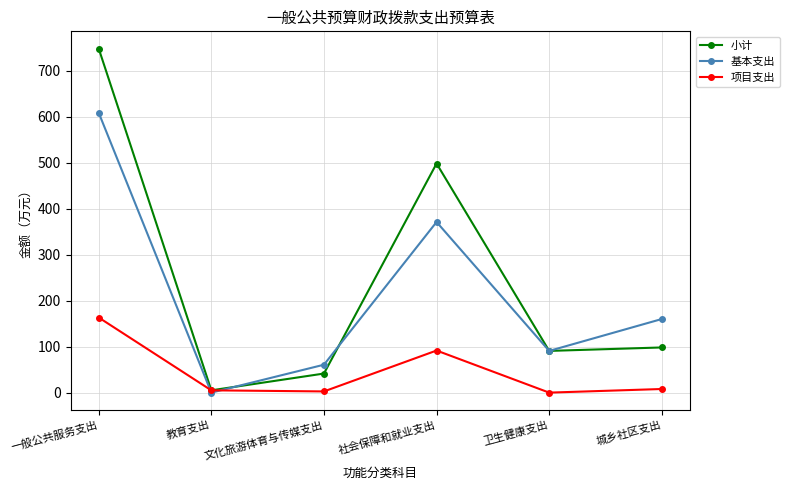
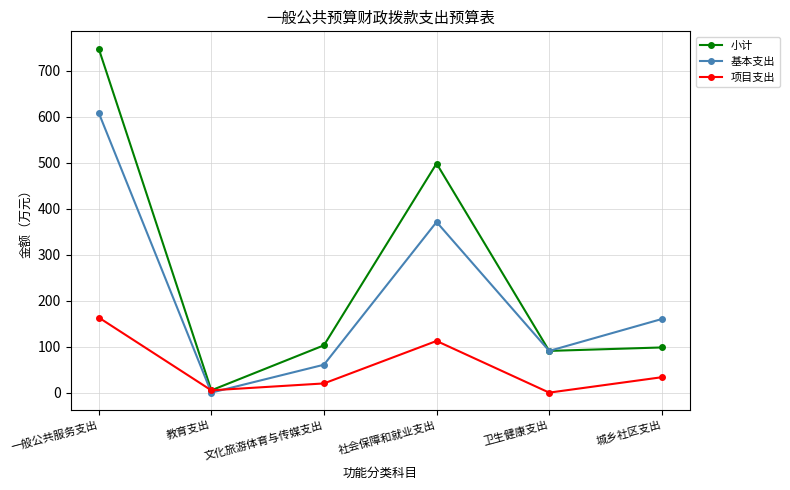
  {
    "小计": {
      "一般公共服务支出": 750,
-     "文化旅游体育与传媒支出": 40,
+     "文化旅游体育与传媒支出": 100,
      "社会保障和就业支出": 500,
      "城乡社区支出": 100
    },
    "基本支出": {
      "一般公共服务支出": 610,
      "文化旅游体育与传媒支出": 60,
      "社会保障和就业支出": 370,
      "城乡社区支出": 160
    },
    "项目支出": {
      "一般公共服务支出": 160,
-     "文化旅游体育与传媒支出": 0,
-     "社会保障和就业支出": 90,
+     "文化旅游体育与传媒支出": 20,
+     "社会保障和就业支出": 110,
      "卫生健康支出": 0,
-     "城乡社区支出": 10
+     "城乡社区支出": 30
    }
  }
